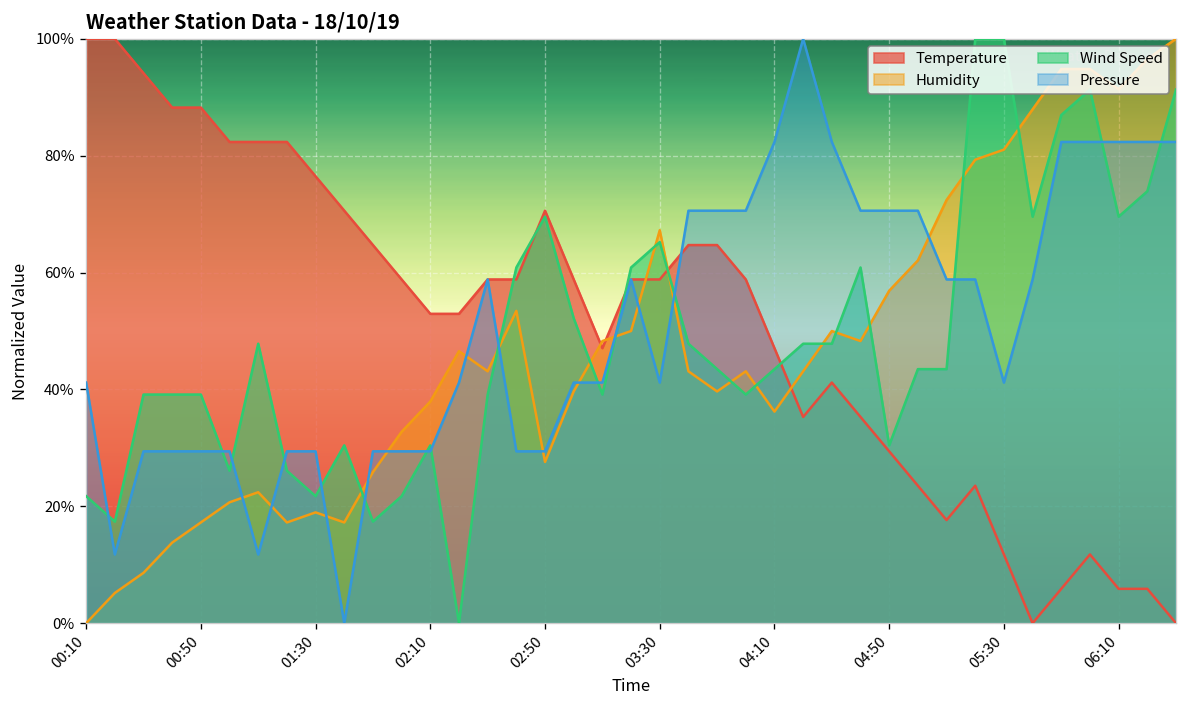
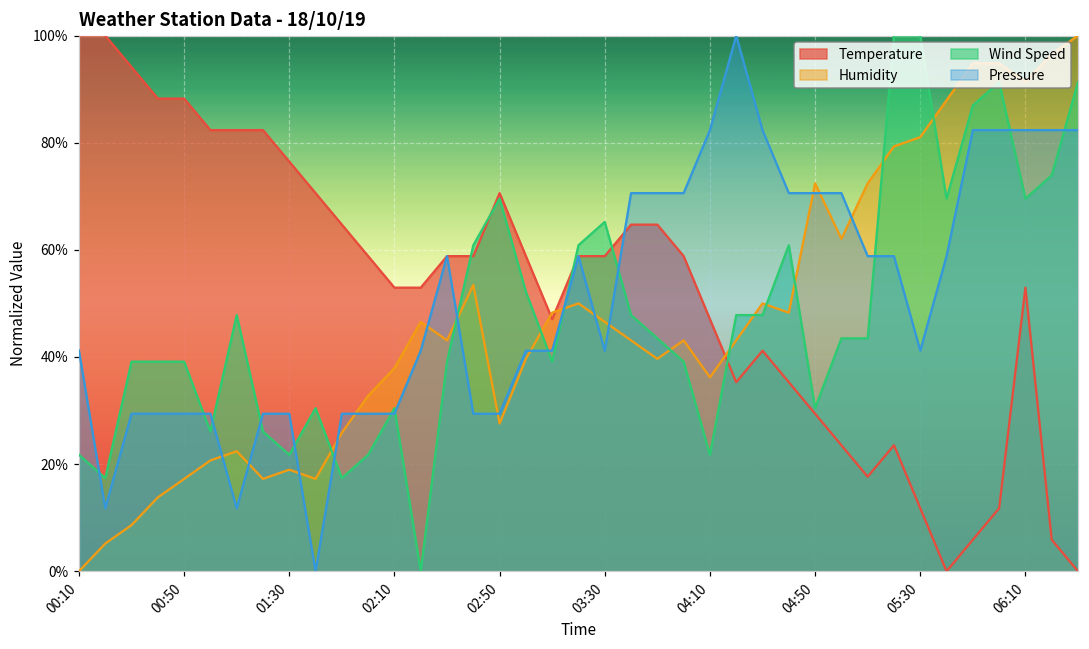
  {
    "Temperature": {
      "00:10": "100%",
      "00:50": "88%",
      "01:30": "76%",
      "02:10": "53%",
      "02:50": "71%",
      "03:30": "59%",
      "04:10": "47%",
      "04:50": "29%",
      "05:30": "12%",
-     "06:10": "6%"
+     "06:10": "53%"
    },
    "Humidity": {
      "00:10": "0%",
      "00:50": "17%",
      "01:30": "19%",
      "02:10": "38%",
      "02:50": "28%",
-     "03:30": "67%",
+     "03:30": "47%",
      "04:10": "36%",
-     "04:50": "57%",
+     "04:50": "72%",
      "05:30": "81%"
    },
    "Wind Speed": {
      "00:10": "22%",
      "00:50": "39%",
      "01:30": "22%",
      "02:10": "30%",
      "02:50": "70%",
      "03:30": "65%",
-     "04:10": "43%",
+     "04:10": "22%",
      "04:50": "30%",
      "05:30": "100%",
      "06:10": "70%"
    },
    "Pressure": {
      "00:10": "41%",
      "00:50": "29%",
      "01:30": "29%",
      "02:10": "29%",
      "02:50": "29%",
      "03:30": "41%",
      "04:10": "82%",
      "04:50": "71%",
      "05:30": "41%",
      "06:10": "82%"
    }
  }
